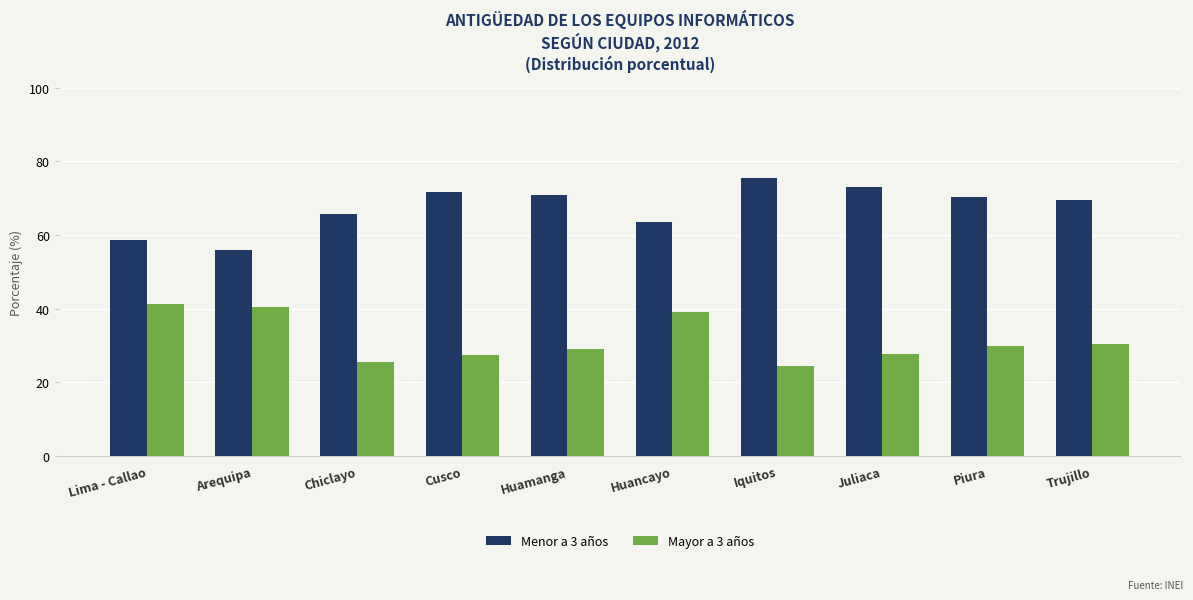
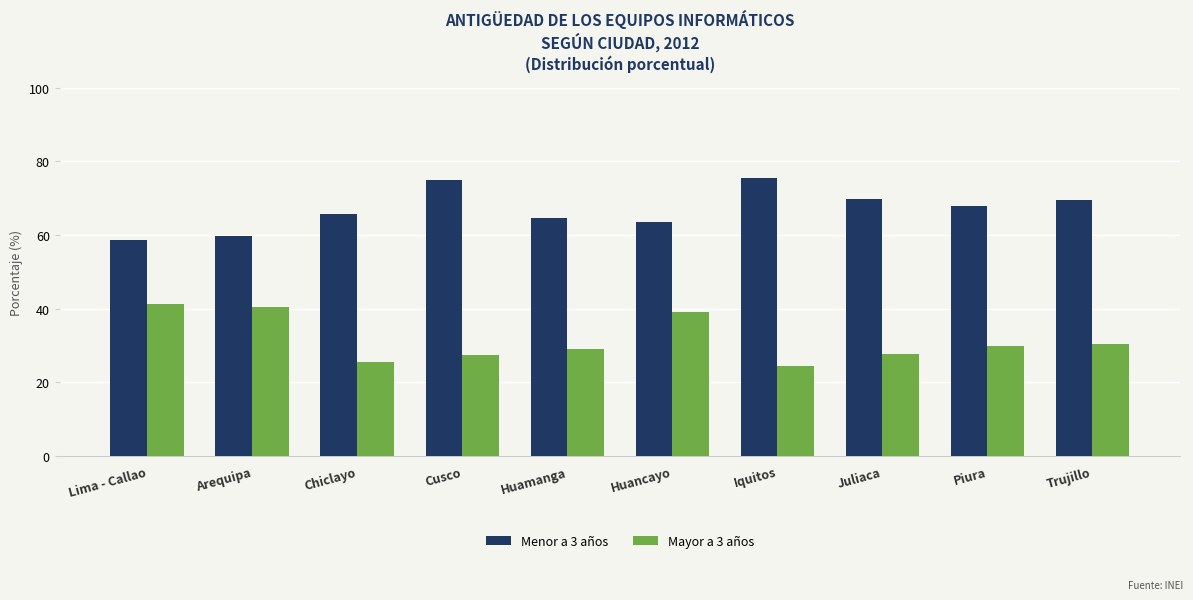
  {
    "Menor a 3 años": {
      "Lima - Callao": 59,
-     "Arequipa": 56,
+     "Arequipa": 60,
      "Chiclayo": 66,
-     "Cusco": 72,
-     "Huamanga": 71,
+     "Cusco": 75,
+     "Huamanga": 65,
      "Huancayo": 64,
      "Iquitos": 75,
-     "Juliaca": 73,
-     "Piura": 70,
+     "Juliaca": 70,
+     "Piura": 68,
      "Trujillo": 70
    },
    "Mayor a 3 años": {
      "Lima - Callao": 41,
      "Arequipa": 40,
      "Chiclayo": 26,
      "Cusco": 28,
      "Huamanga": 29,
      "Huancayo": 39,
      "Iquitos": 25,
      "Juliaca": 28,
      "Piura": 30,
      "Trujillo": 30
    }
  }
